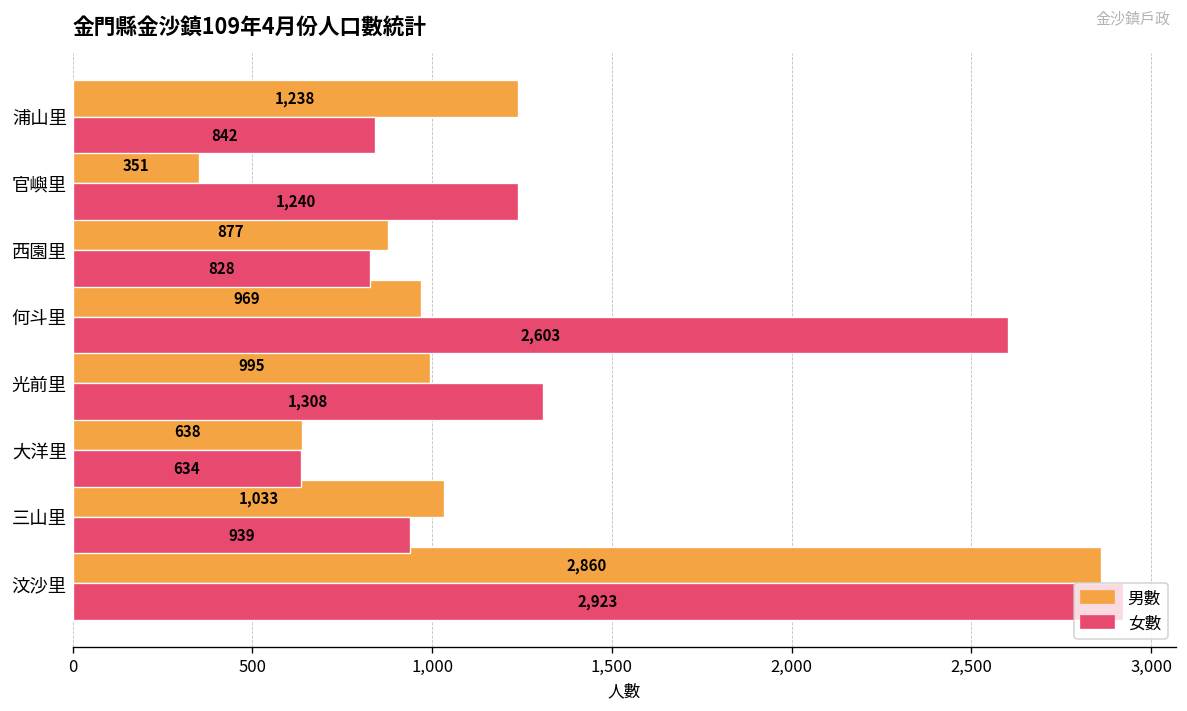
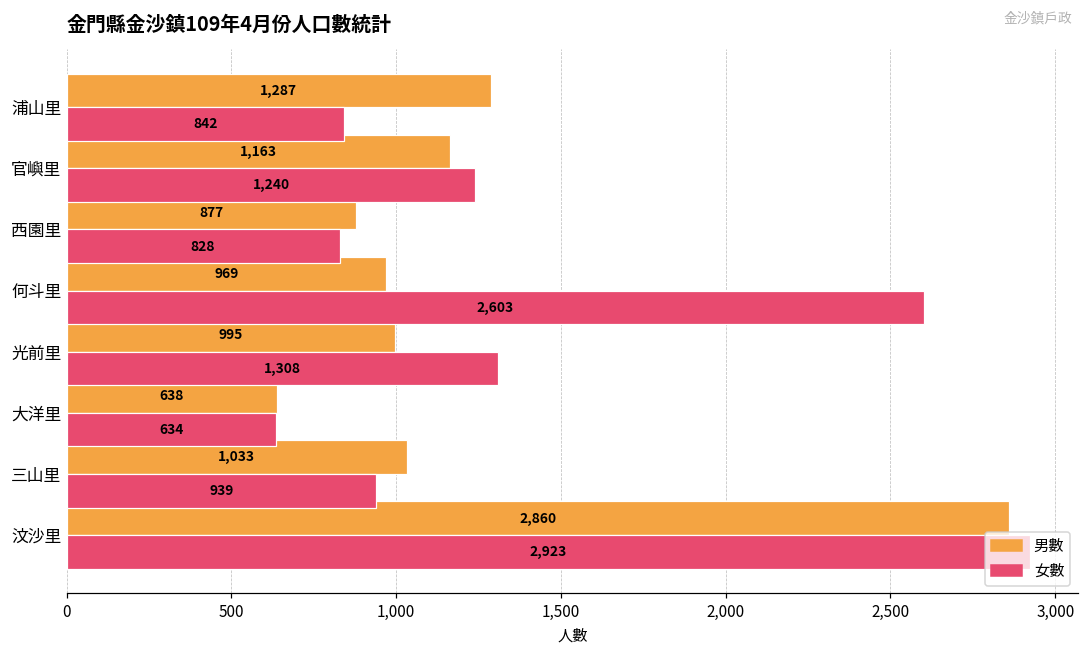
  {
    "男數": {
-     "浦山里": "1,238",
-     "官嶼里": "351",
+     "浦山里": "1,287",
+     "官嶼里": "1,163",
      "西園里": "877",
      "何斗里": "969",
      "光前里": "995",
      "大洋里": "638",
      "三山里": "1,033",
      "汶沙里": "2,860"
    },
    "女數": {
      "浦山里": "842",
      "官嶼里": "1,240",
      "西園里": "828",
      "何斗里": "2,603",
      "光前里": "1,308",
      "大洋里": "634",
      "三山里": "939"
    }
  }
